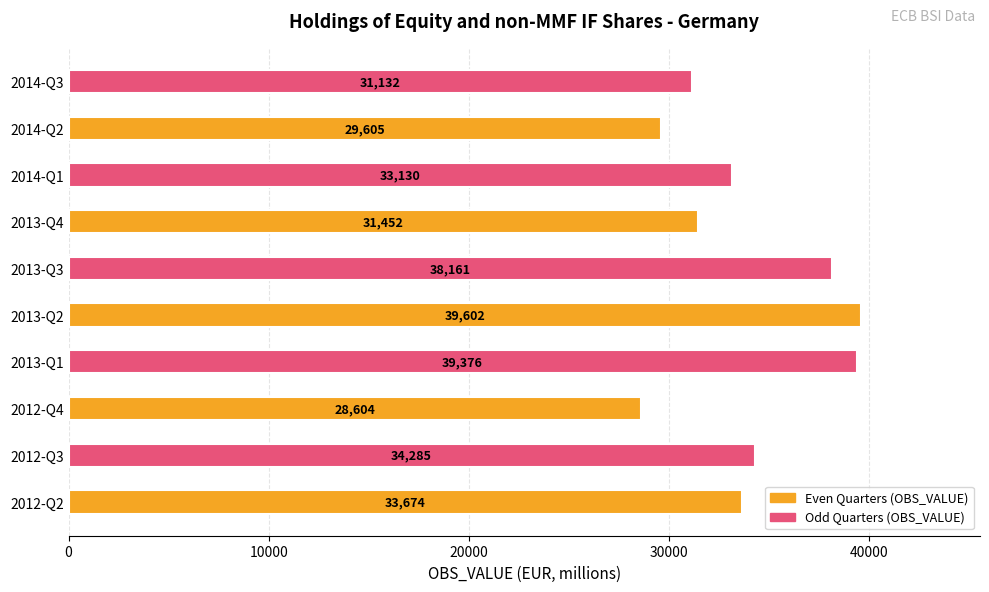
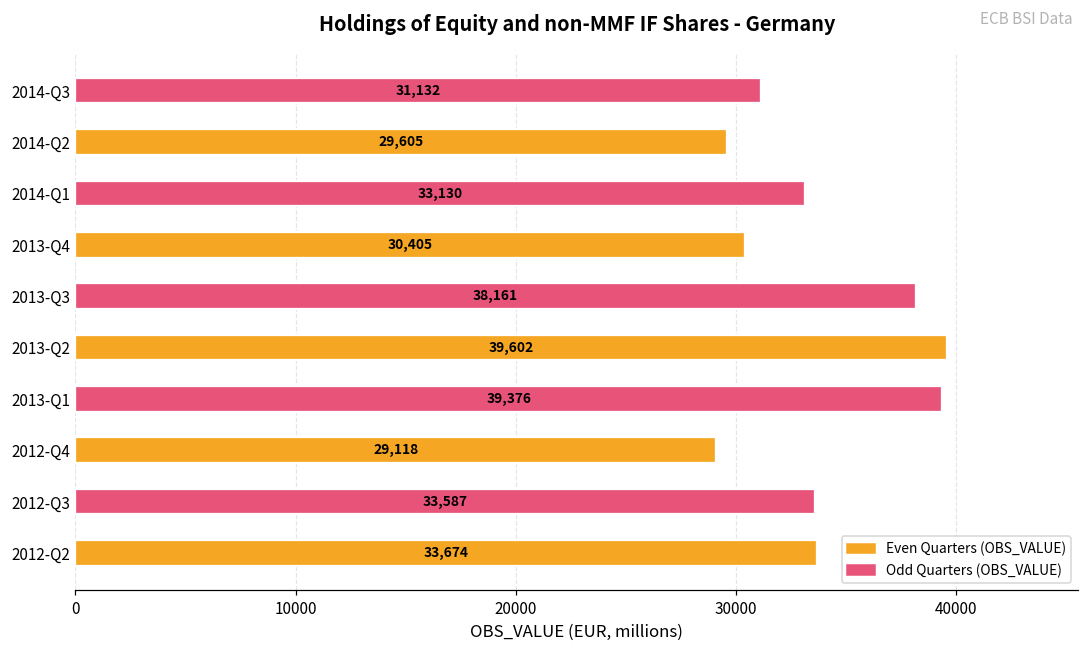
  {
    "2014-Q3": "31,132",
    "2014-Q2": "29,605",
    "2014-Q1": "33,130",
-   "2013-Q4": "31,452",
+   "2013-Q4": "30,405",
    "2013-Q3": "38,161",
    "2013-Q2": "39,602",
    "2013-Q1": "39,376",
-   "2012-Q4": "28,604",
-   "2012-Q3": "34,285",
+   "2012-Q4": "29,118",
+   "2012-Q3": "33,587",
    "2012-Q2": "33,674"
  }
